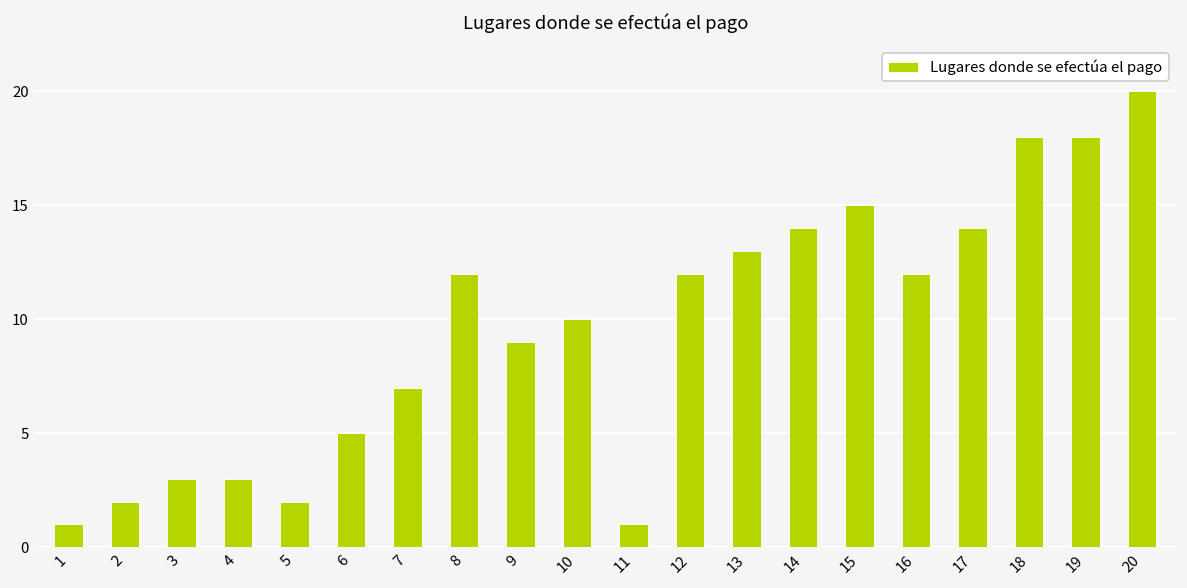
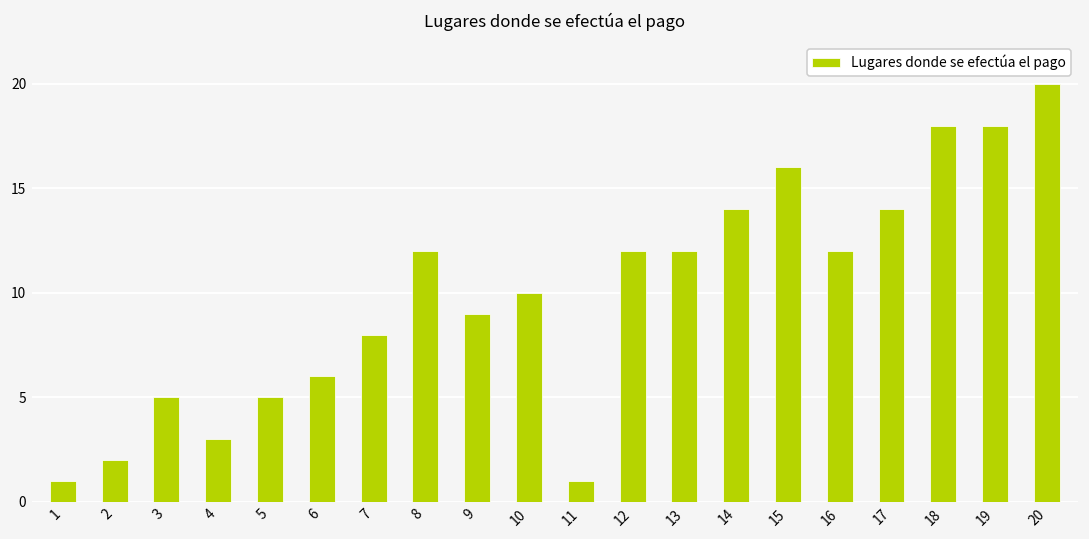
  {
    "1": 1,
    "2": 2,
-   "3": 3,
+   "3": 5,
    "4": 3,
-   "5": 2,
-   "6": 5,
-   "7": 7,
+   "5": 5,
+   "6": 6,
+   "7": 8,
    "8": 12,
    "9": 9,
    "10": 10,
    "11": 1,
    "12": 12,
-   "13": 13,
+   "13": 12,
    "14": 14,
-   "15": 15,
+   "15": 16,
    "16": 12,
    "17": 14,
    "18": 18,
    "19": 18,
    "20": 20
  }
